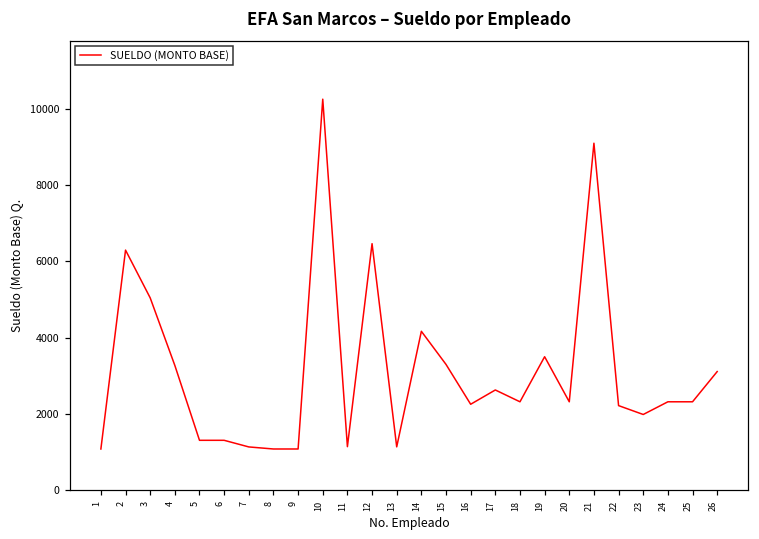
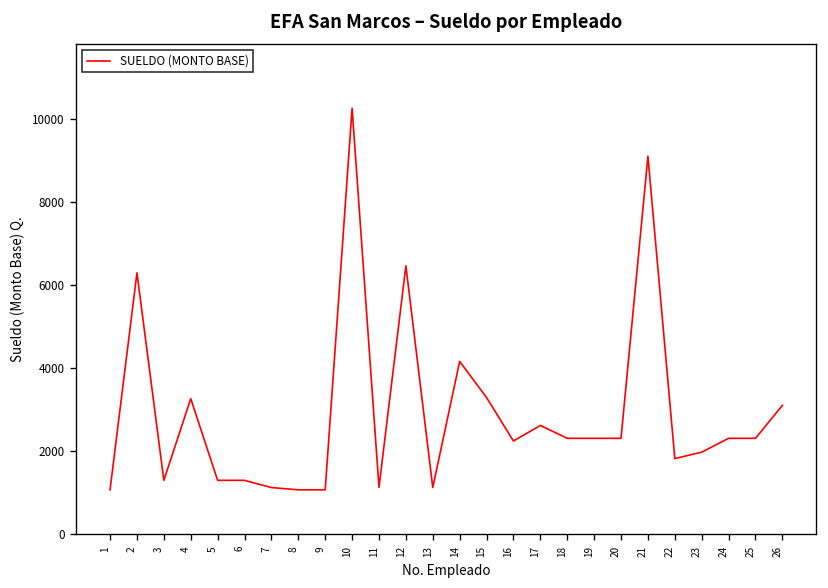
  {
    "1": 1100,
    "2": 6300,
-   "3": 5000,
+   "3": 1300,
    "4": 3300,
    "5": 1300,
    "6": 1300,
    "7": 1100,
    "8": 1100,
    "9": 1100,
    "10": 10300,
    "11": 1100,
    "12": 6500,
    "13": 1100,
    "14": 4200,
    "15": 3300,
    "16": 2200,
    "17": 2600,
    "18": 2300,
-   "19": 3500,
+   "19": 2300,
    "20": 2300,
    "21": 9100,
-   "22": 2200,
+   "22": 1800,
    "23": 2000,
    "24": 2300,
    "25": 2300,
    "26": 3100
  }
